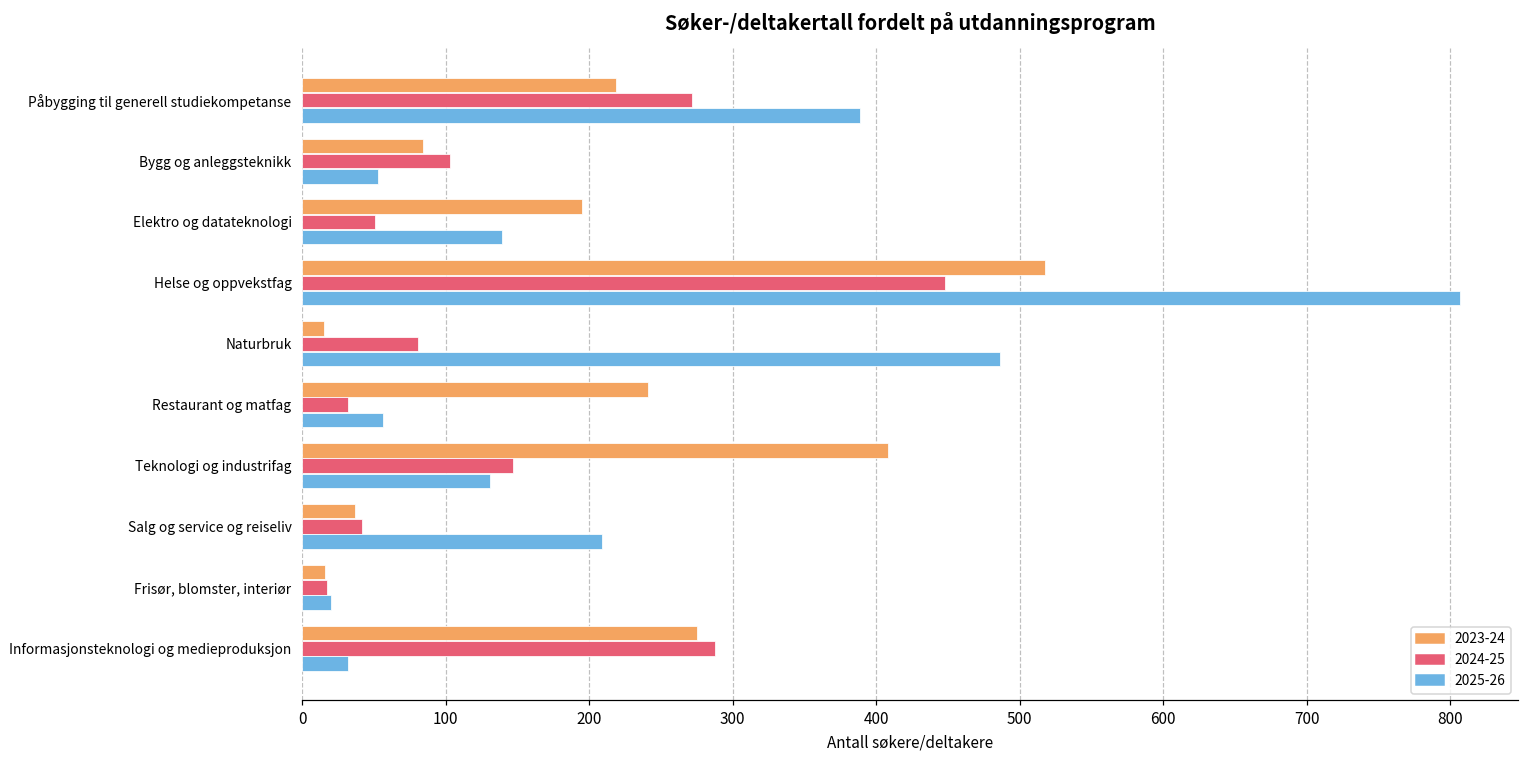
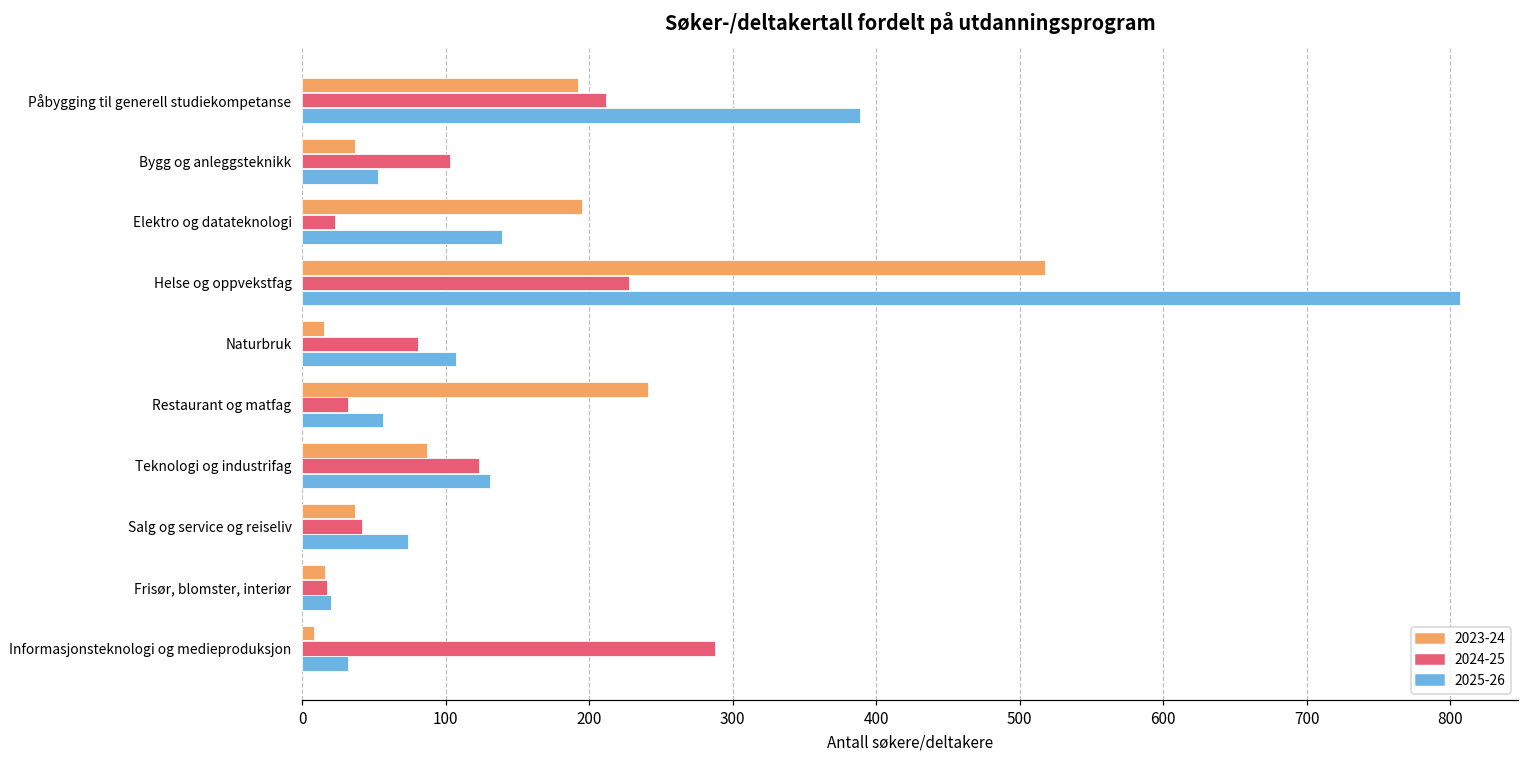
  {
    "2023-24": {
-     "Påbygging til generell studiekompetanse": 219,
-     "Bygg og anleggsteknikk": 84,
+     "Påbygging til generell studiekompetanse": 192,
+     "Bygg og anleggsteknikk": 37,
      "Elektro og datateknologi": 195,
      "Helse og oppvekstfag": 518,
      "Naturbruk": 15,
      "Restaurant og matfag": 241,
-     "Teknologi og industrifag": 408,
+     "Teknologi og industrifag": 87,
      "Salg og service og reiseliv": 37,
      "Frisør, blomster, interiør": 16,
-     "Informasjonsteknologi og medieproduksjon": 275
+     "Informasjonsteknologi og medieproduksjon": 8
    },
    "2024-25": {
-     "Påbygging til generell studiekompetanse": 272,
+     "Påbygging til generell studiekompetanse": 212,
      "Bygg og anleggsteknikk": 103,
-     "Elektro og datateknologi": 51,
-     "Helse og oppvekstfag": 448,
+     "Elektro og datateknologi": 23,
+     "Helse og oppvekstfag": 228,
      "Naturbruk": 81,
      "Restaurant og matfag": 32,
-     "Teknologi og industrifag": 147,
+     "Teknologi og industrifag": 123,
      "Salg og service og reiseliv": 42,
      "Frisør, blomster, interiør": 17,
      "Informasjonsteknologi og medieproduksjon": 288
    },
    "2025-26": {
      "Påbygging til generell studiekompetanse": 389,
      "Bygg og anleggsteknikk": 53,
      "Elektro og datateknologi": 139,
      "Helse og oppvekstfag": 807,
-     "Naturbruk": 486,
+     "Naturbruk": 107,
      "Restaurant og matfag": 56,
      "Teknologi og industrifag": 131,
-     "Salg og service og reiseliv": 209,
+     "Salg og service og reiseliv": 74,
      "Frisør, blomster, interiør": 20,
      "Informasjonsteknologi og medieproduksjon": 32
    }
  }
